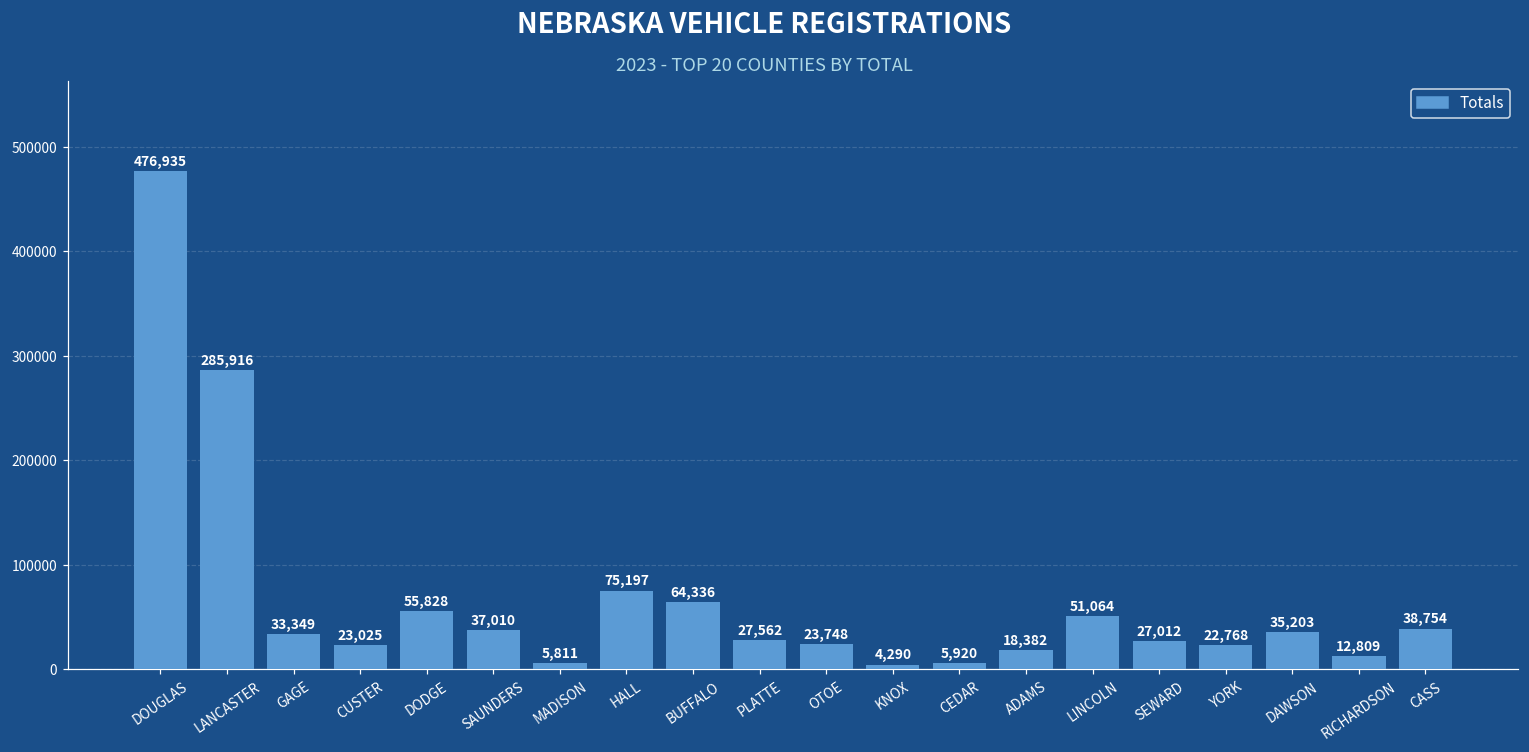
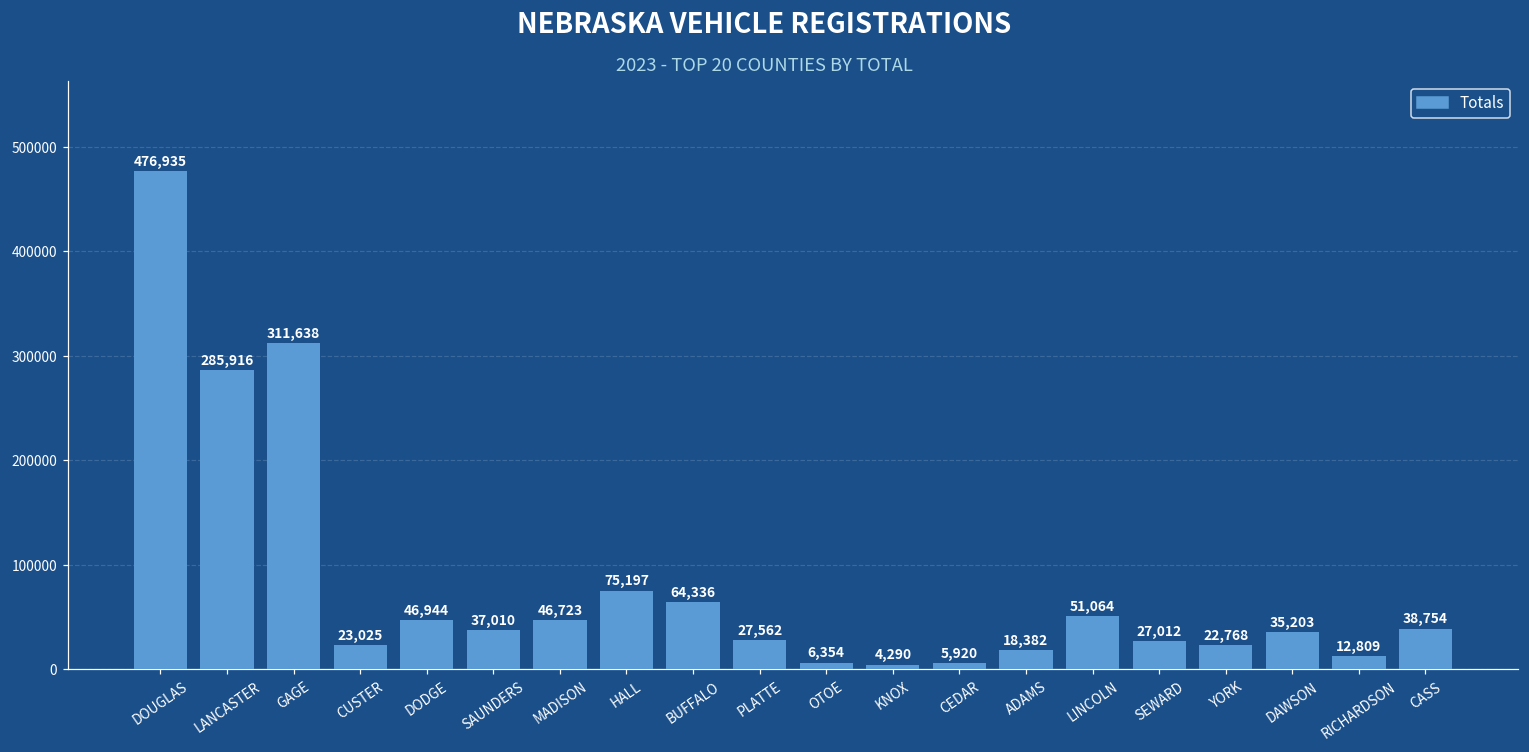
  {
    "DOUGLAS": "476,935",
    "LANCASTER": "285,916",
-   "GAGE": "33,349",
+   "GAGE": "311,638",
    "CUSTER": "23,025",
-   "DODGE": "55,828",
+   "DODGE": "46,944",
    "SAUNDERS": "37,010",
-   "MADISON": "5,811",
+   "MADISON": "46,723",
    "HALL": "75,197",
    "BUFFALO": "64,336",
    "PLATTE": "27,562",
-   "OTOE": "23,748",
+   "OTOE": "6,354",
    "KNOX": "4,290",
    "CEDAR": "5,920",
    "ADAMS": "18,382",
    "LINCOLN": "51,064",
    "SEWARD": "27,012",
    "YORK": "22,768",
    "DAWSON": "35,203",
    "RICHARDSON": "12,809",
    "CASS": "38,754"
  }
